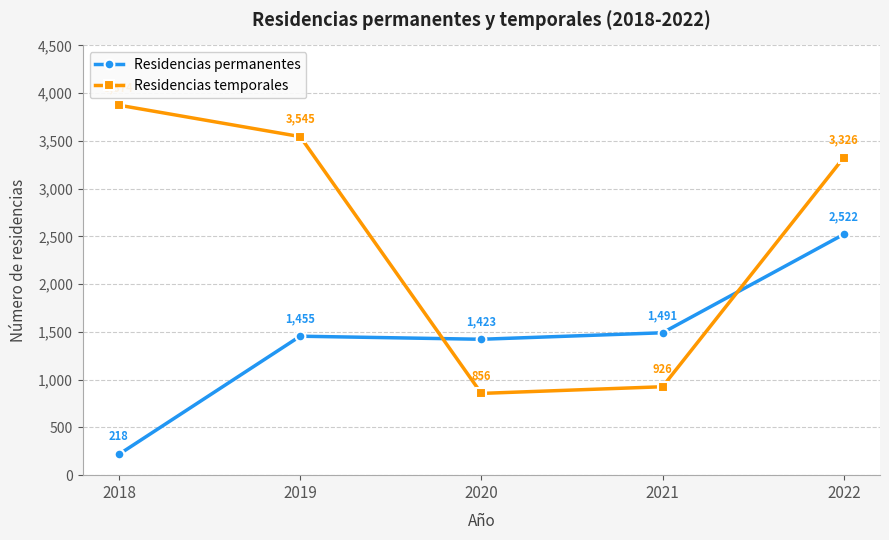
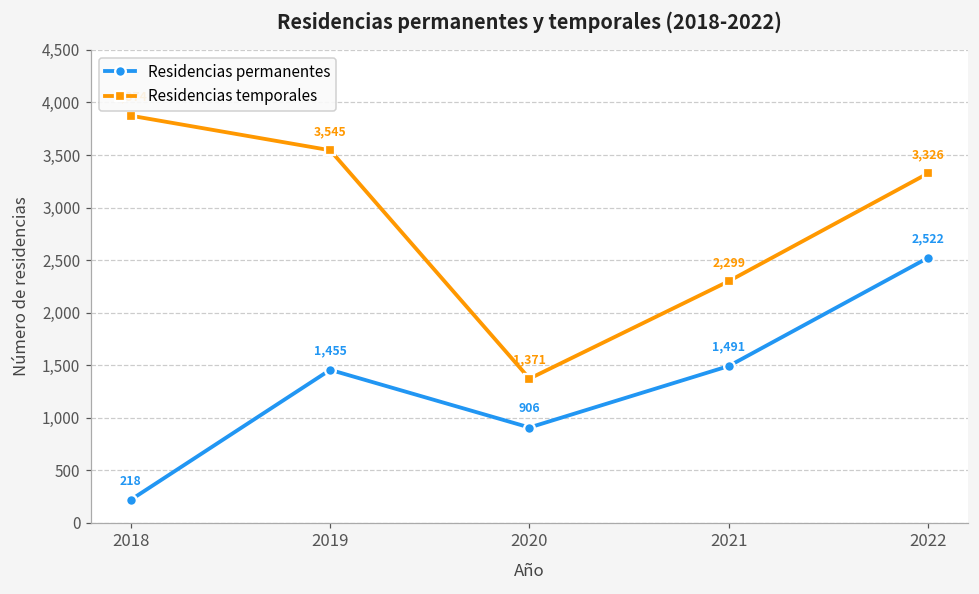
  {
    "Residencias permanentes": {
      "2018": "218",
      "2019": "1,455",
-     "2020": "1,423",
+     "2020": "906",
      "2021": "1,491",
      "2022": "2,522"
    },
    "Residencias temporales": {
      "2019": "3,545",
-     "2020": "856",
-     "2021": "926",
+     "2020": "1,371",
+     "2021": "2,299",
      "2022": "3,326"
    }
  }
